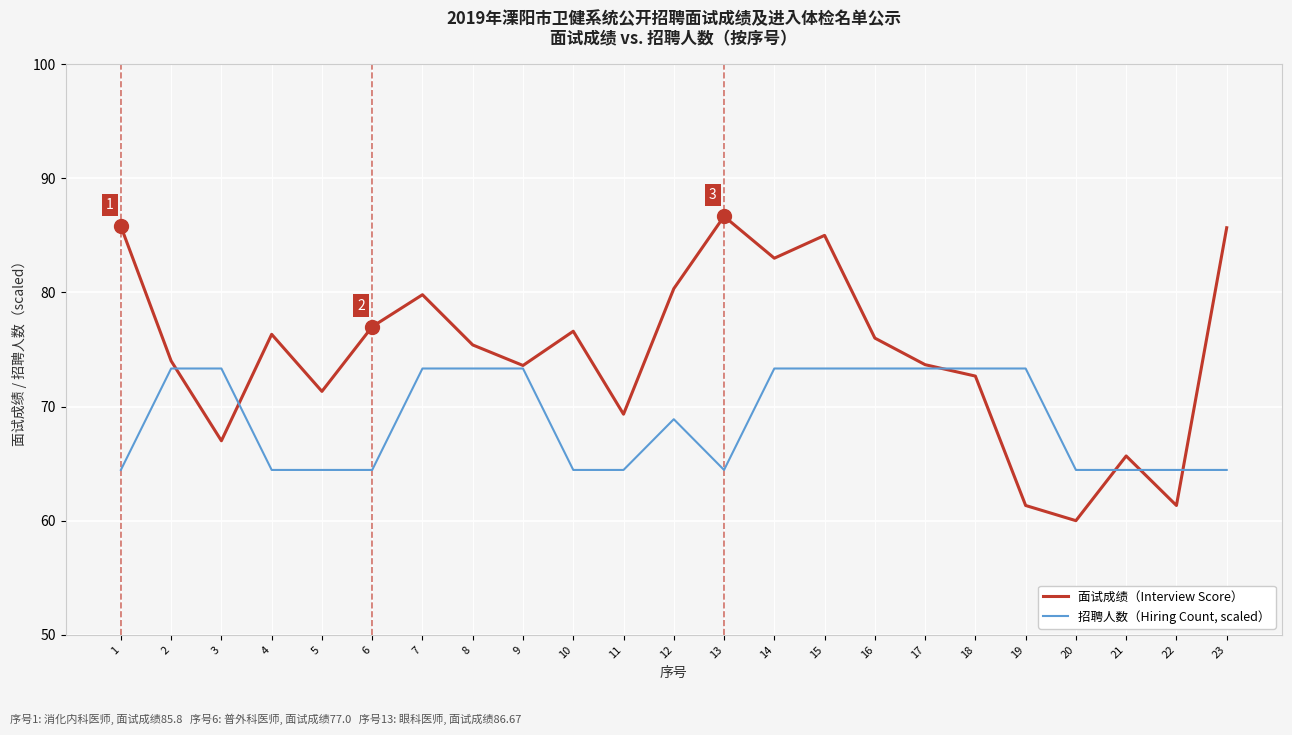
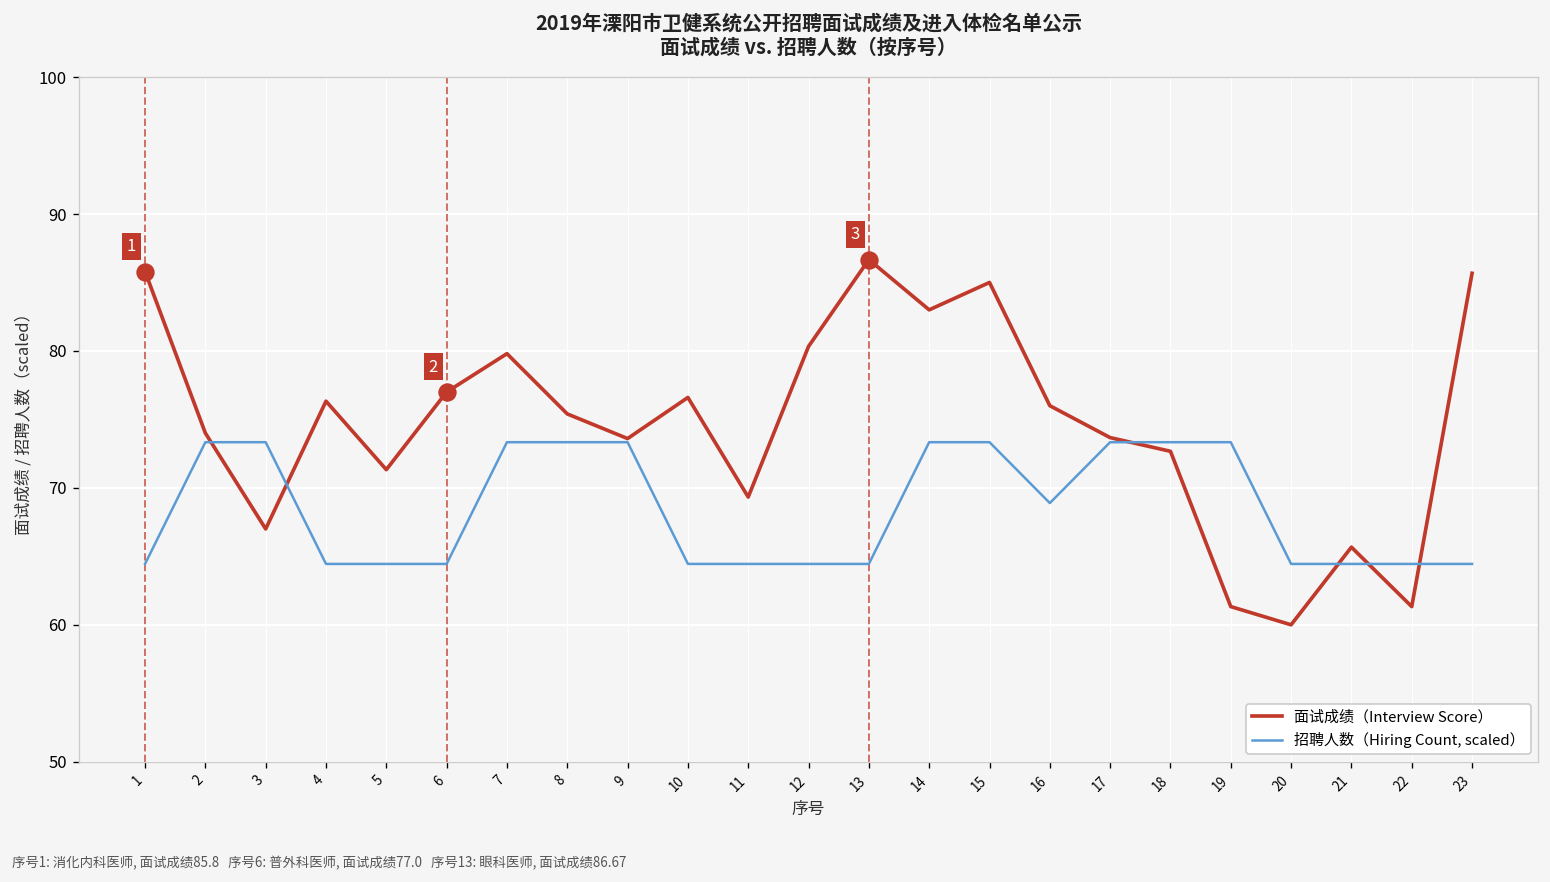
  {
    "招聘人数（Hiring Count, scaled）": {
      "1": 64.4,
      "2": 73.3,
      "3": 73.3,
      "4": 64.4,
      "5": 64.4,
      "6": 64.4,
      "7": 73.3,
      "8": 73.3,
      "9": 73.3,
      "10": 64.4,
      "11": 64.4,
-     "12": 68.9,
+     "12": 64.4,
      "13": 64.4,
      "14": 73.3,
      "15": 73.3,
-     "16": 73.3,
+     "16": 68.9,
      "17": 73.3,
      "18": 73.3,
      "19": 73.3,
      "20": 64.4,
      "21": 64.4,
      "22": 64.4,
      "23": 64.4
    }
  }
